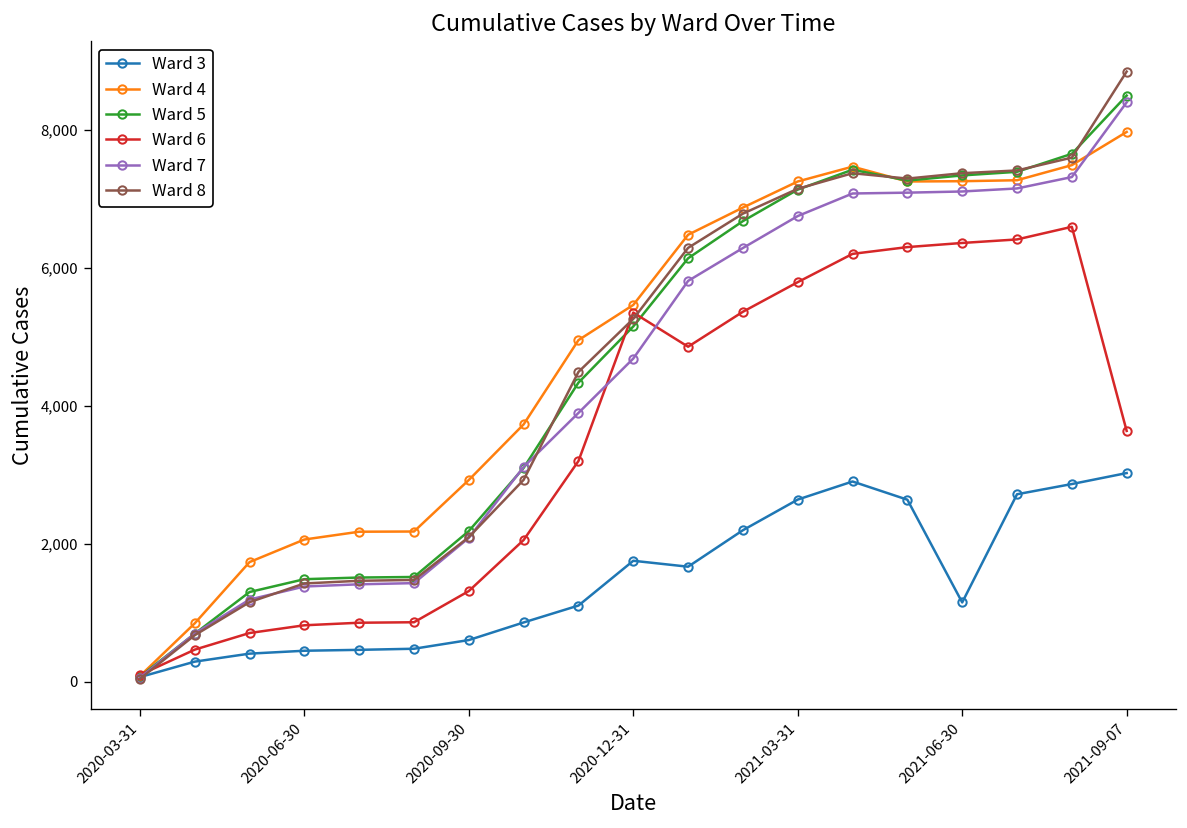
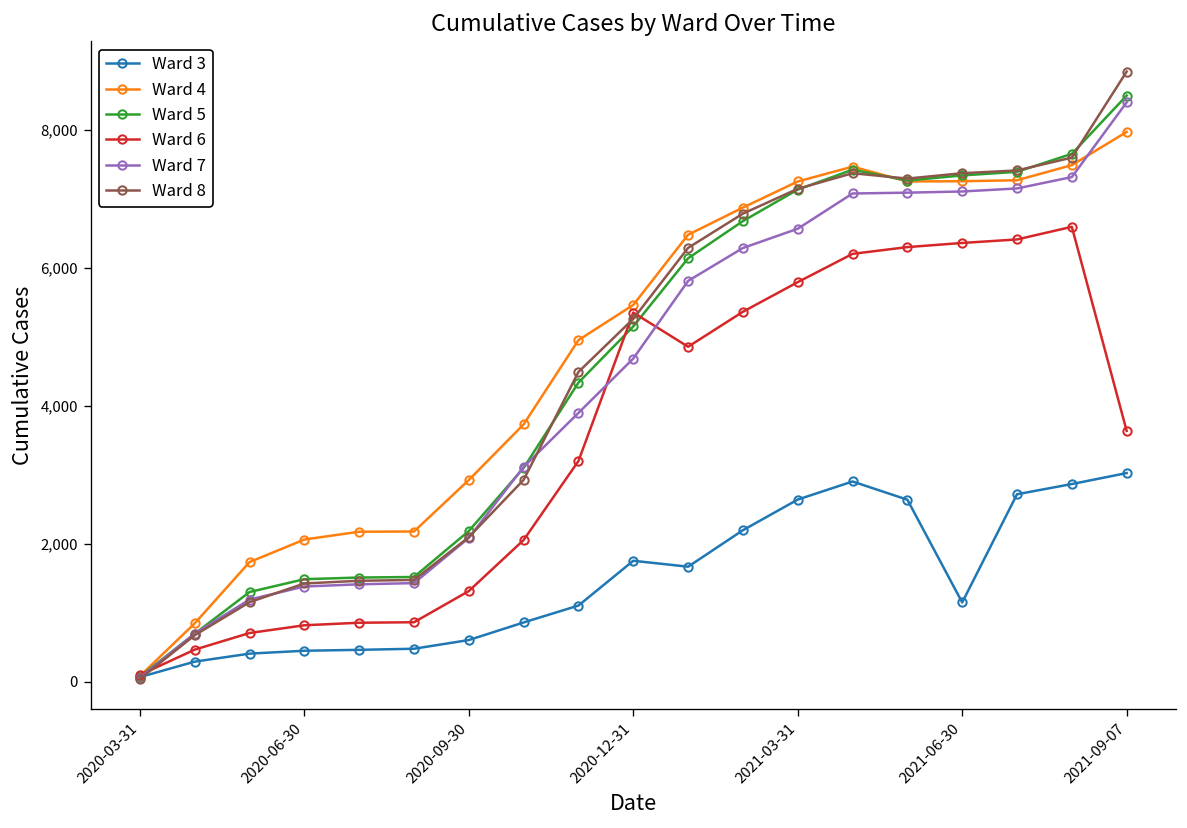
  {
    "Ward 3": {
      "2020-06-30": "500",
      "2020-09-30": "600",
      "2020-12-31": "1,800",
      "2021-03-31": "2,600",
      "2021-06-30": "1,200",
      "2021-09-07": "3,000"
    },
    "Ward 4": {
      "2020-06-30": "2,100",
      "2020-09-30": "2,900",
      "2020-12-31": "5,500",
      "2021-03-31": "7,300",
      "2021-06-30": "7,300",
      "2021-09-07": "8,000"
    },
    "Ward 5": {
      "2020-06-30": "1,500",
      "2020-09-30": "2,200",
      "2020-12-31": "5,200",
      "2021-09-07": "8,500"
    },
    "Ward 6": {
      "2020-06-30": "800",
      "2020-09-30": "1,300",
      "2020-12-31": "5,400",
      "2021-03-31": "5,800",
      "2021-06-30": "6,400",
      "2021-09-07": "3,600"
    },
    "Ward 7": {
      "2020-06-30": "1,400",
      "2020-12-31": "4,700",
-     "2021-03-31": "6,800",
+     "2021-03-31": "6,600",
      "2021-06-30": "7,100",
      "2021-09-07": "8,400"
    },
    "Ward 8": {
      "2020-06-30": "1,400",
      "2020-12-31": "5,300",
      "2021-09-07": "8,800"
    }
  }
